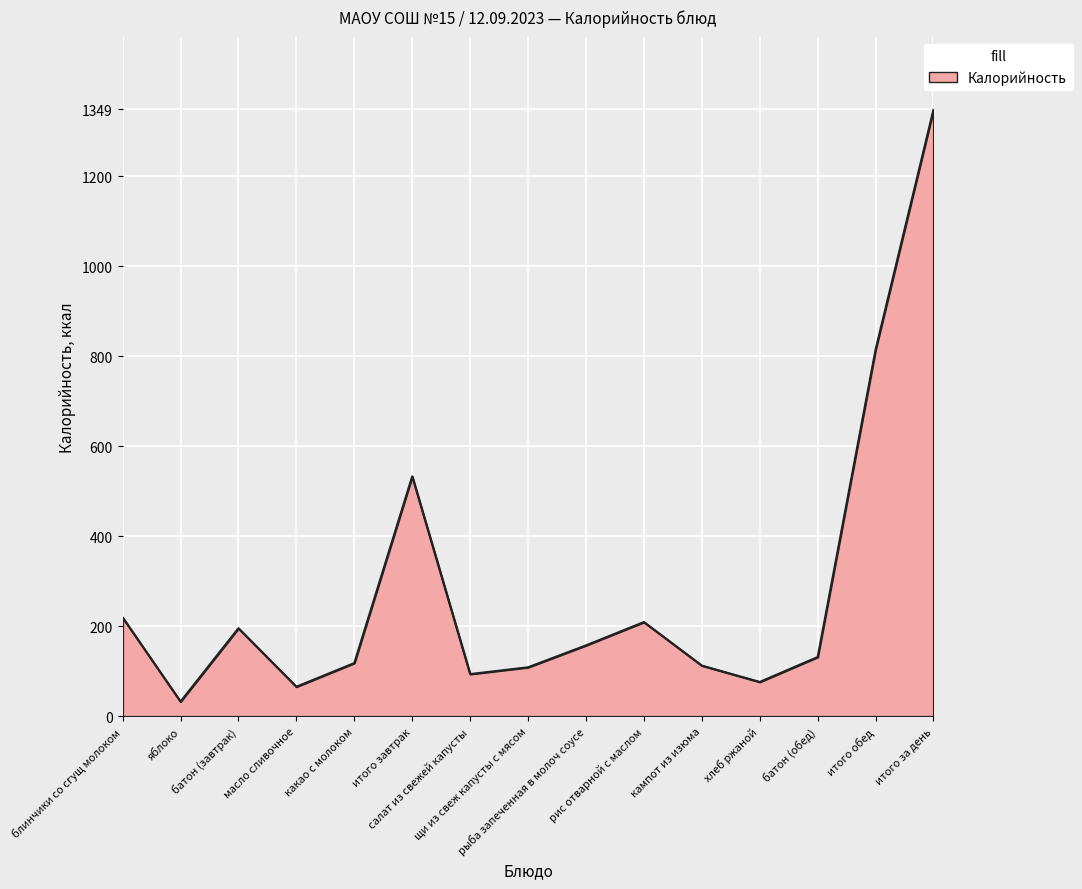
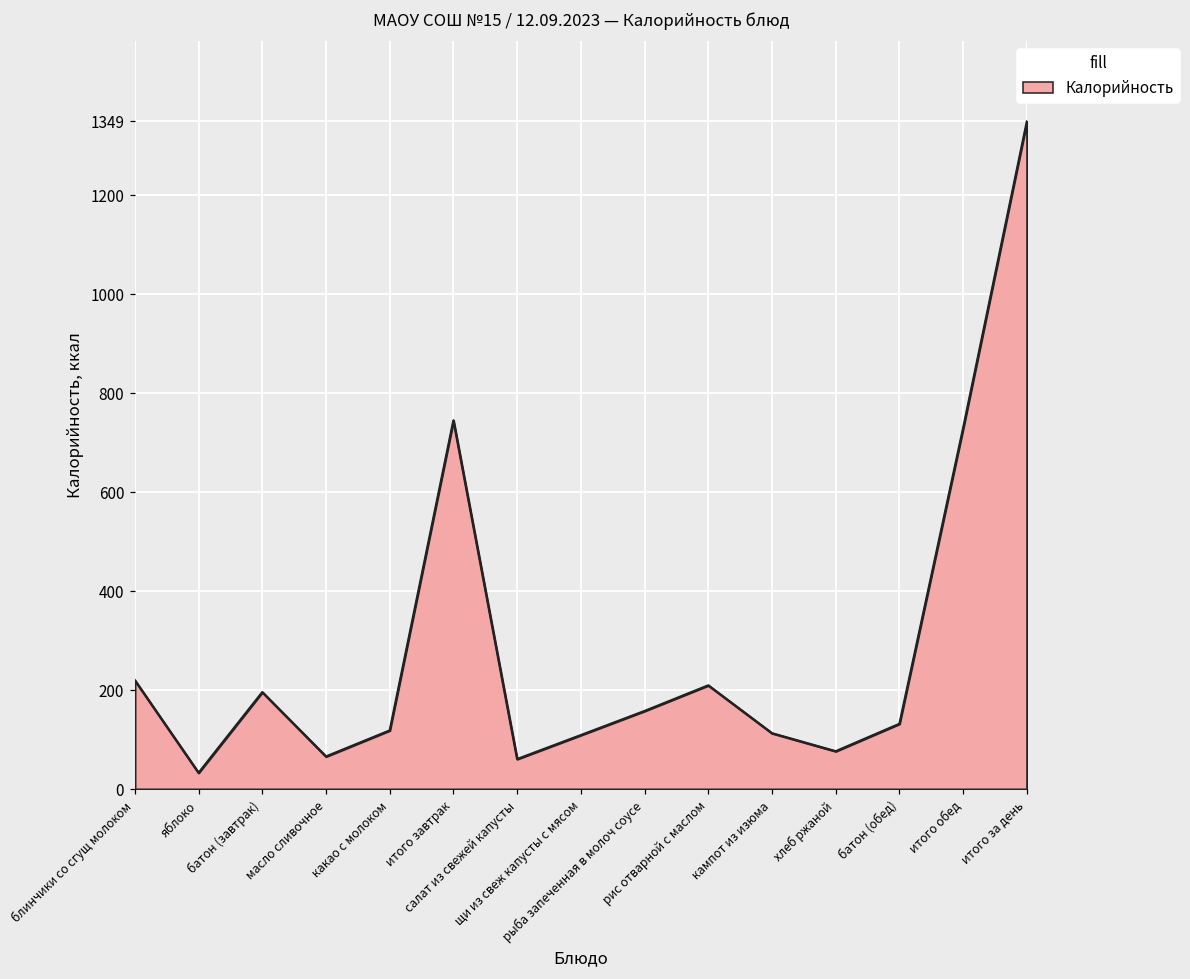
  {
    "блинчики со сгущ молоком": 220,
    "яблоко": 30,
    "батон (завтрак)": 200,
    "масло сливочное": 70,
    "какао с молоком": 120,
-   "итого завтрак": 530,
-   "салат из свежей капусты": 90,
+   "итого завтрак": 750,
+   "салат из свежей капусты": 60,
    "щи из свеж капусты с мясом": 110,
    "рыба запеченная в молоч соусе": 160,
    "рис отварной с маслом": 210,
    "кампот из изюма": 110,
    "хлеб ржаной": 80,
    "батон (обед)": 130,
-   "итого обед": 820,
+   "итого обед": 730,
    "итого за день": 1350
  }
